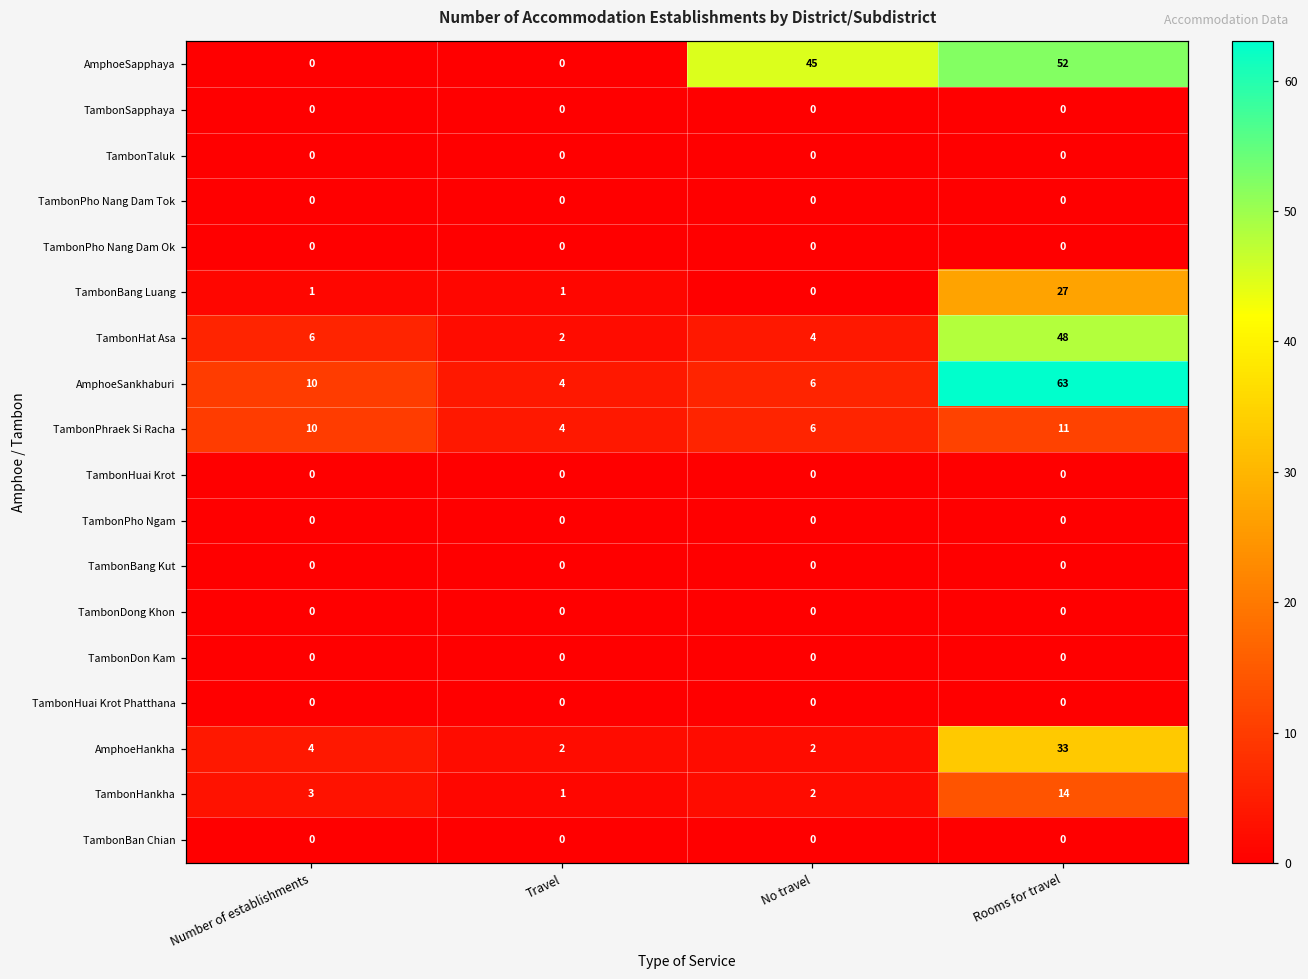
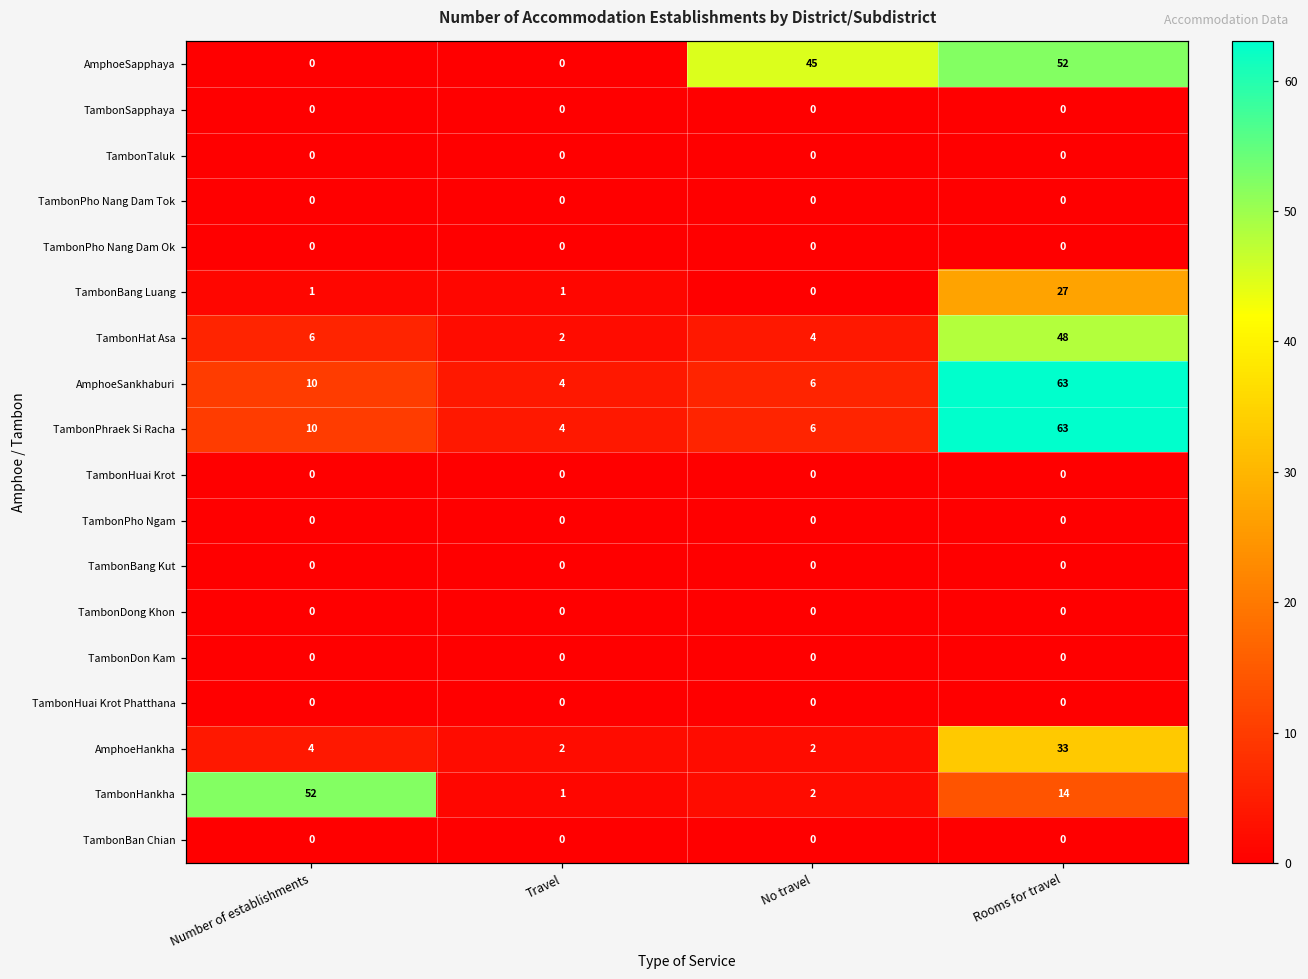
  {
    "AmphoeSapphaya": {
      "Number of establishments": 0,
      "Travel": 0,
      "No travel": 45,
      "Rooms for travel": 52
    },
    "TambonSapphaya": {
      "Number of establishments": 0,
      "Travel": 0,
      "No travel": 0,
      "Rooms for travel": 0
    },
    "TambonTaluk": {
      "Number of establishments": 0,
      "Travel": 0,
      "No travel": 0,
      "Rooms for travel": 0
    },
    "TambonPho Nang Dam Tok": {
      "Number of establishments": 0,
      "Travel": 0,
      "No travel": 0,
      "Rooms for travel": 0
    },
    "TambonPho Nang Dam Ok": {
      "Number of establishments": 0,
      "Travel": 0,
      "No travel": 0,
      "Rooms for travel": 0
    },
    "TambonBang Luang": {
      "Number of establishments": 1,
      "Travel": 1,
      "No travel": 0,
      "Rooms for travel": 27
    },
    "TambonHat Asa": {
      "Number of establishments": 6,
      "Travel": 2,
      "No travel": 4,
      "Rooms for travel": 48
    },
    "AmphoeSankhaburi": {
      "Number of establishments": 10,
      "Travel": 4,
      "No travel": 6,
      "Rooms for travel": 63
    },
    "TambonPhraek Si Racha": {
      "Number of establishments": 10,
      "Travel": 4,
      "No travel": 6,
-     "Rooms for travel": 11
+     "Rooms for travel": 63
    },
    "TambonHuai Krot": {
      "Number of establishments": 0,
      "Travel": 0,
      "No travel": 0,
      "Rooms for travel": 0
    },
    "TambonPho Ngam": {
      "Number of establishments": 0,
      "Travel": 0,
      "No travel": 0,
      "Rooms for travel": 0
    },
    "TambonBang Kut": {
      "Number of establishments": 0,
      "Travel": 0,
      "No travel": 0,
      "Rooms for travel": 0
    },
    "TambonDong Khon": {
      "Number of establishments": 0,
      "Travel": 0,
      "No travel": 0,
      "Rooms for travel": 0
    },
    "TambonDon Kam": {
      "Number of establishments": 0,
      "Travel": 0,
      "No travel": 0,
      "Rooms for travel": 0
    },
    "TambonHuai Krot Phatthana": {
      "Number of establishments": 0,
      "Travel": 0,
      "No travel": 0,
      "Rooms for travel": 0
    },
    "AmphoeHankha": {
      "Number of establishments": 4,
      "Travel": 2,
      "No travel": 2,
      "Rooms for travel": 33
    },
    "TambonHankha": {
-     "Number of establishments": 3,
+     "Number of establishments": 52,
      "Travel": 1,
      "No travel": 2,
      "Rooms for travel": 14
    },
    "TambonBan Chian": {
      "Number of establishments": 0,
      "Travel": 0,
      "No travel": 0,
      "Rooms for travel": 0
    }
  }
